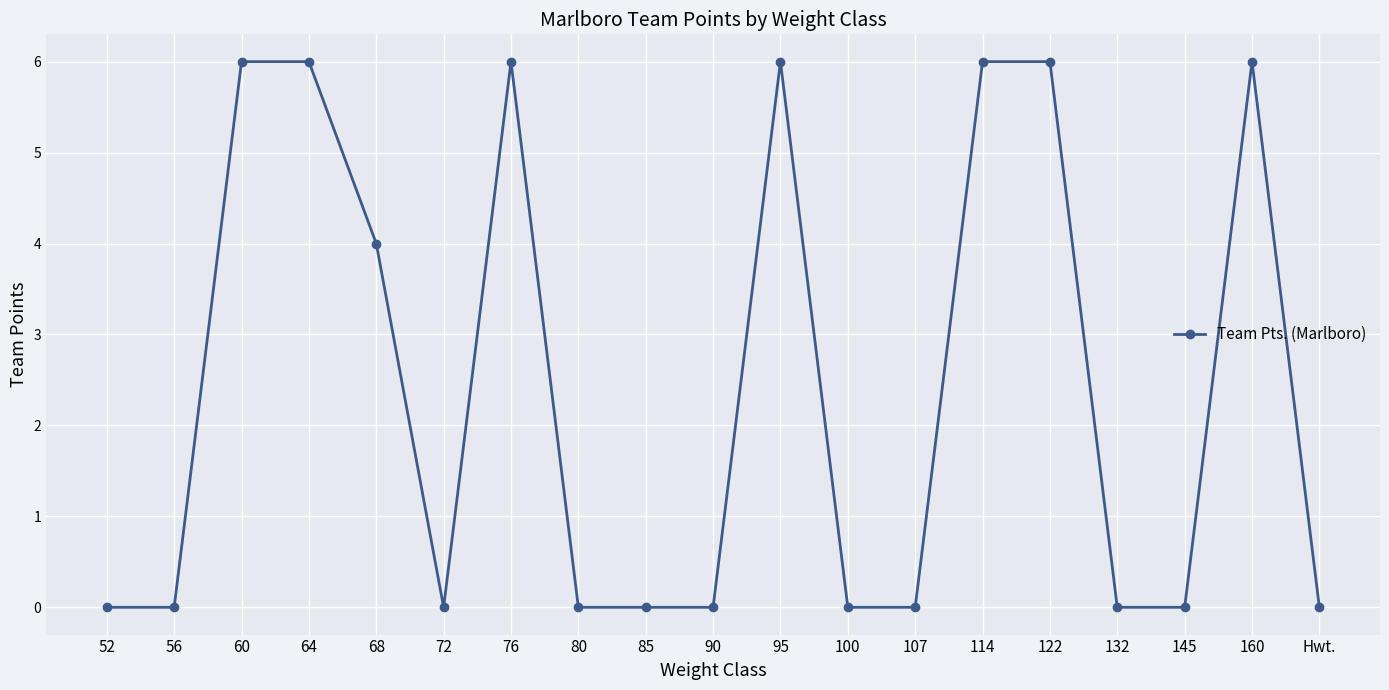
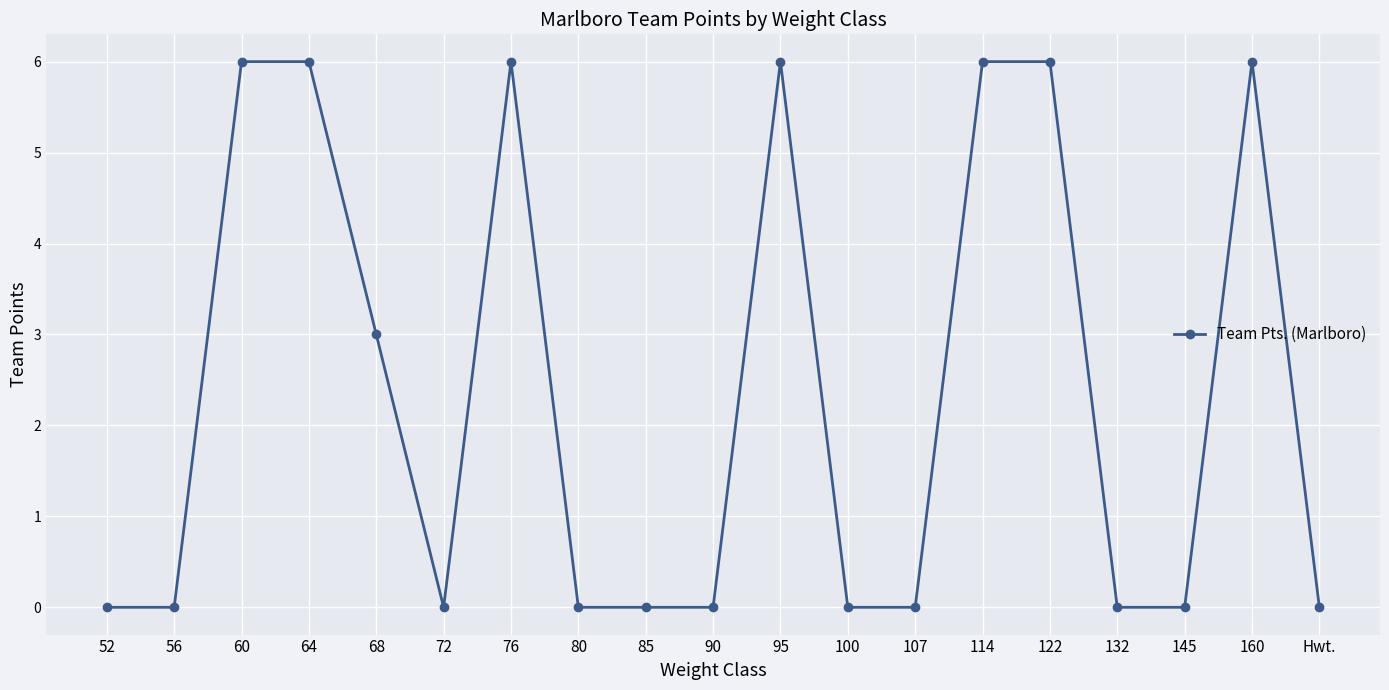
  {
    "52": 0,
    "56": 0,
    "60": 6,
    "64": 6,
-   "68": 4,
+   "68": 3,
    "72": 0,
    "76": 6,
    "80": 0,
    "85": 0,
    "90": 0,
    "95": 6,
    "100": 0,
    "107": 0,
    "114": 6,
    "122": 6,
    "132": 0,
    "145": 0,
    "160": 6,
    "Hwt.": 0
  }
